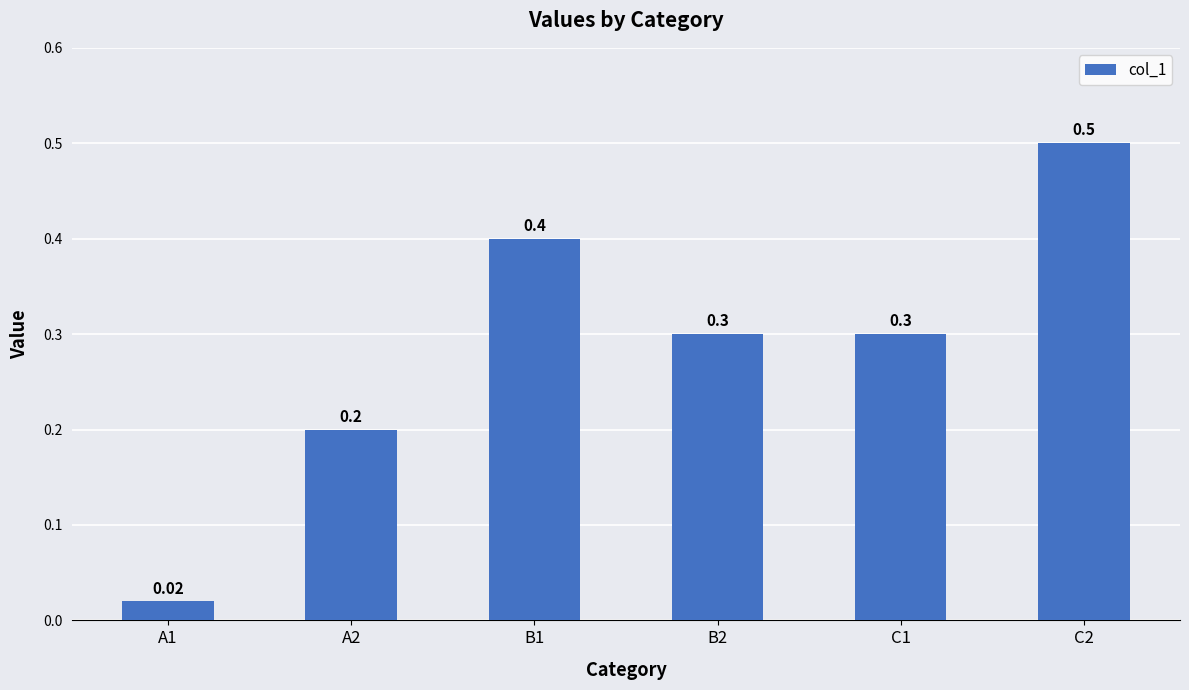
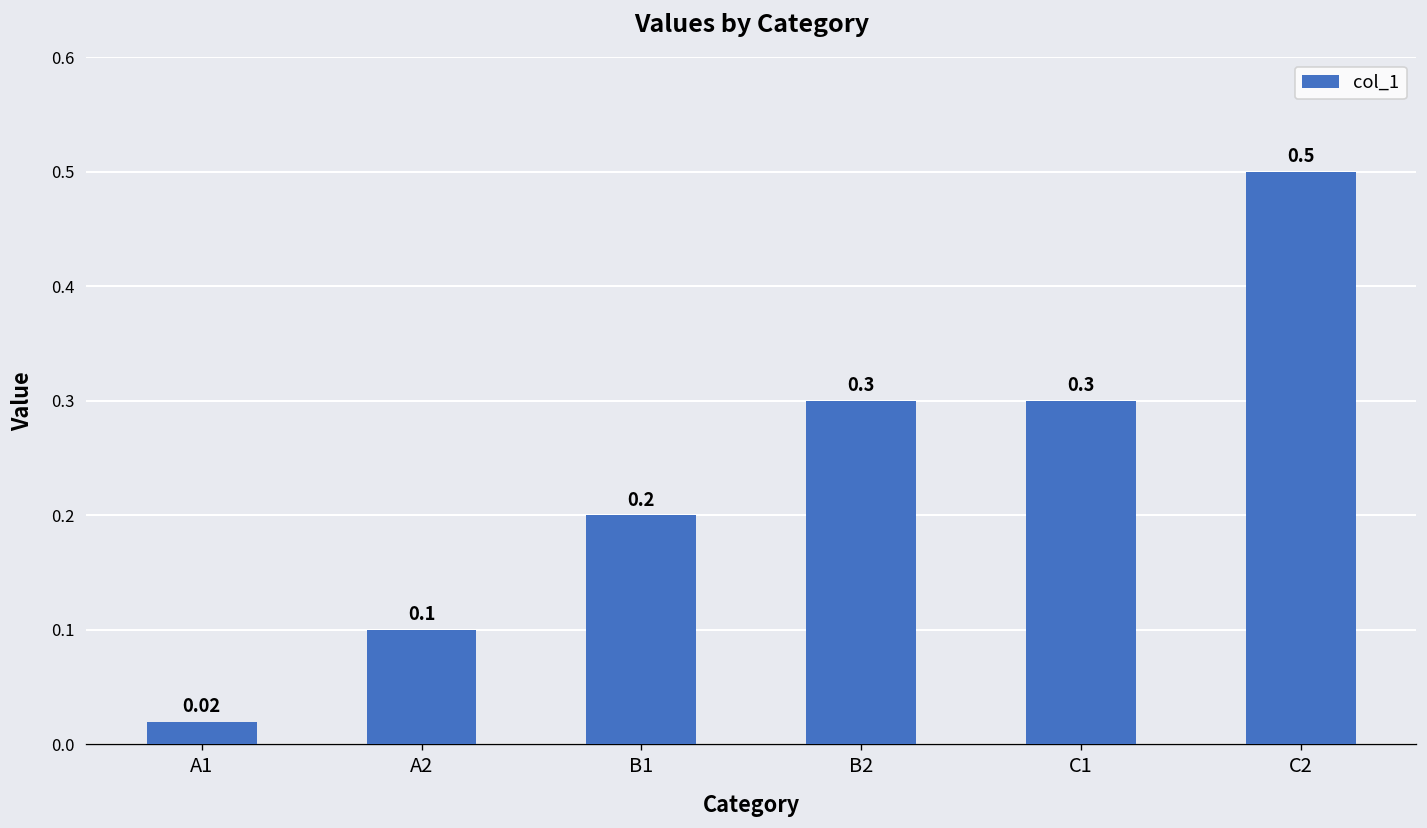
  {
    "A1": 0.02,
-   "A2": 0.2,
-   "B1": 0.4,
+   "A2": 0.1,
+   "B1": 0.2,
    "B2": 0.3,
    "C1": 0.3,
    "C2": 0.5
  }
